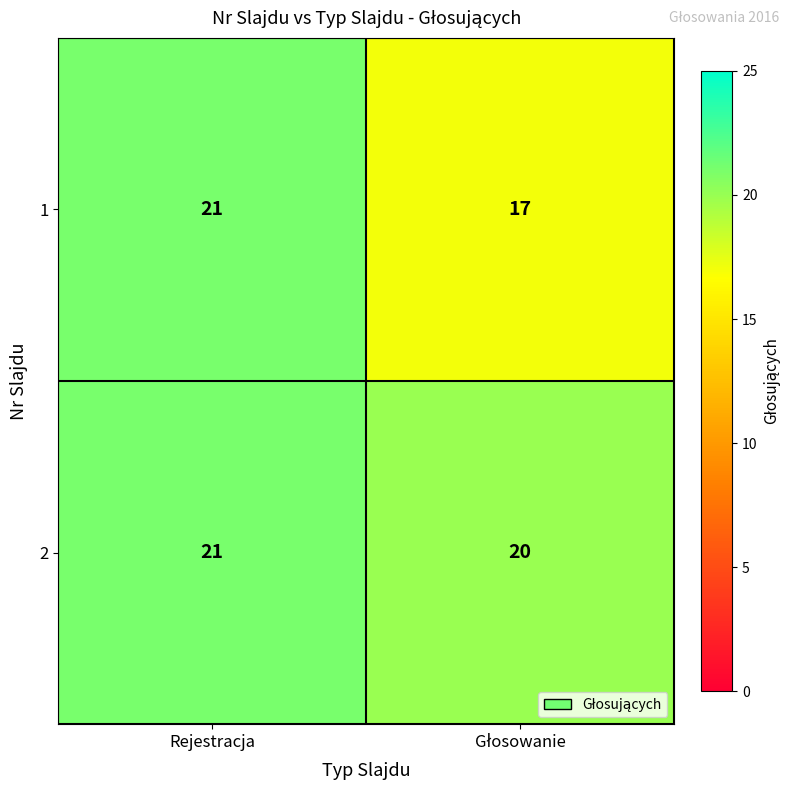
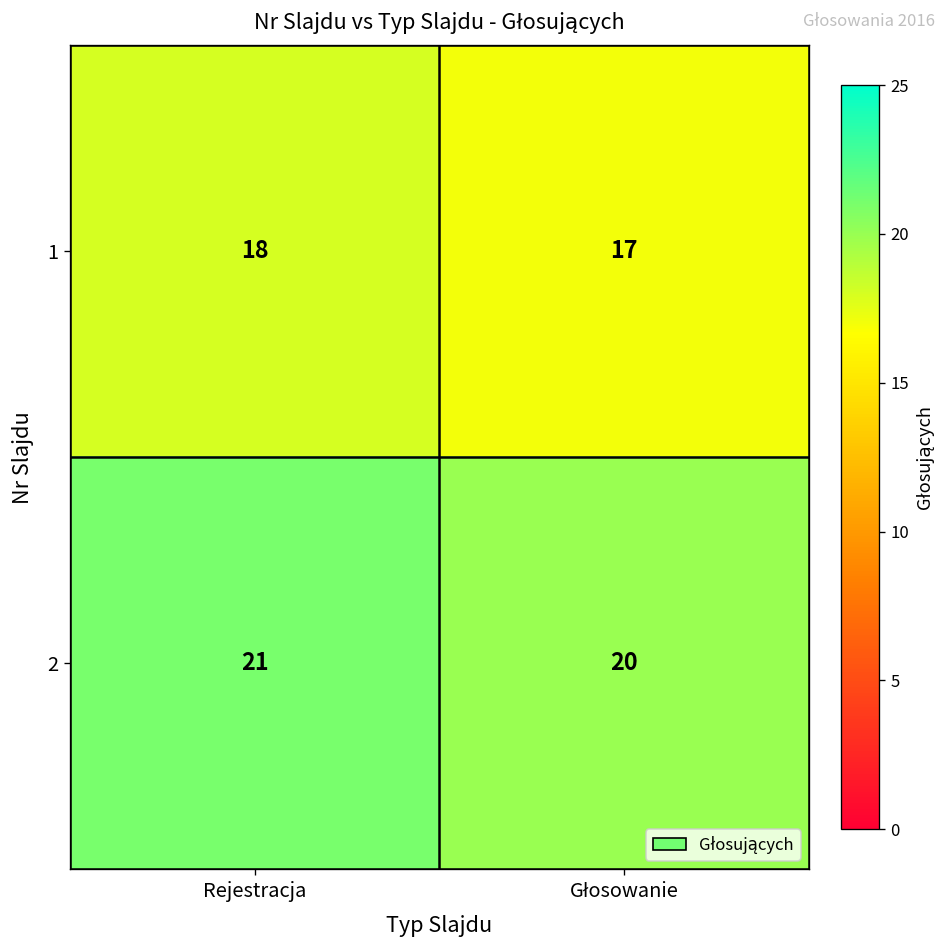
  {
    "1": {
-     "Rejestracja": 21,
+     "Rejestracja": 18,
      "Głosowanie": 17
    },
    "2": {
      "Rejestracja": 21,
      "Głosowanie": 20
    }
  }
